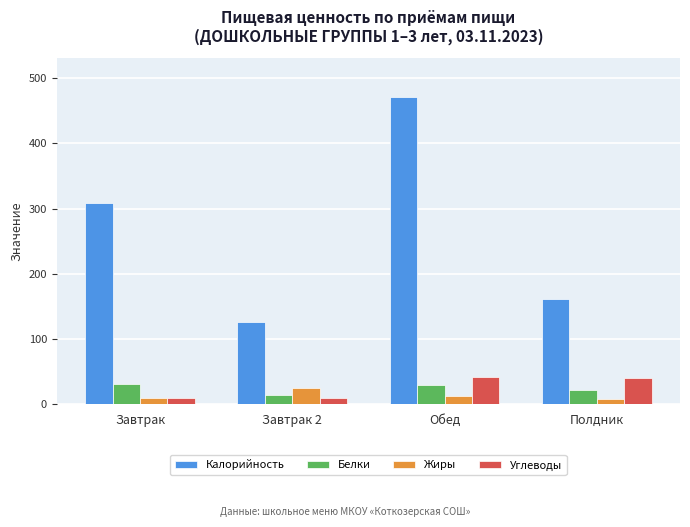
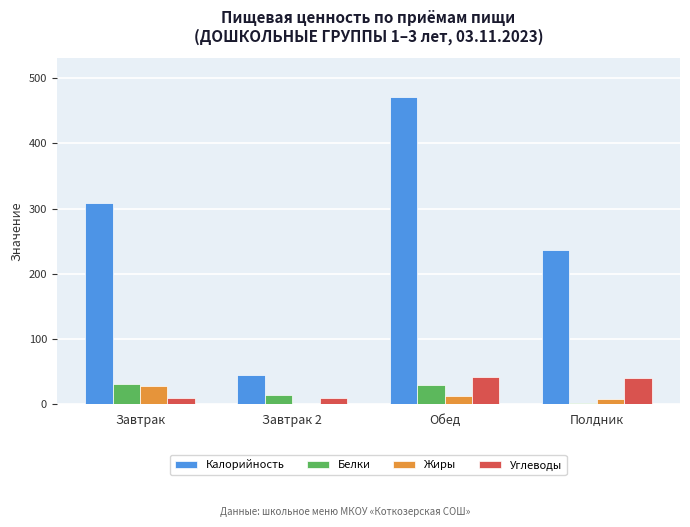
  {
    "Калорийность": {
      "Завтрак": 310,
-     "Завтрак 2": 130,
+     "Завтрак 2": 40,
      "Обед": 470,
-     "Полдник": 160
+     "Полдник": 240
    },
    "Белки": {
      "Завтрак": 30,
      "Завтрак 2": 10,
      "Обед": 30,
-     "Полдник": 20
+     "Полдник": 0
    },
    "Жиры": {
-     "Завтрак": 10,
-     "Завтрак 2": 30,
+     "Завтрак": 30,
+     "Завтрак 2": 0,
      "Обед": 10,
      "Полдник": 10
    },
    "Углеводы": {
      "Завтрак": 10,
      "Завтрак 2": 10,
      "Обед": 40,
      "Полдник": 40
    }
  }
